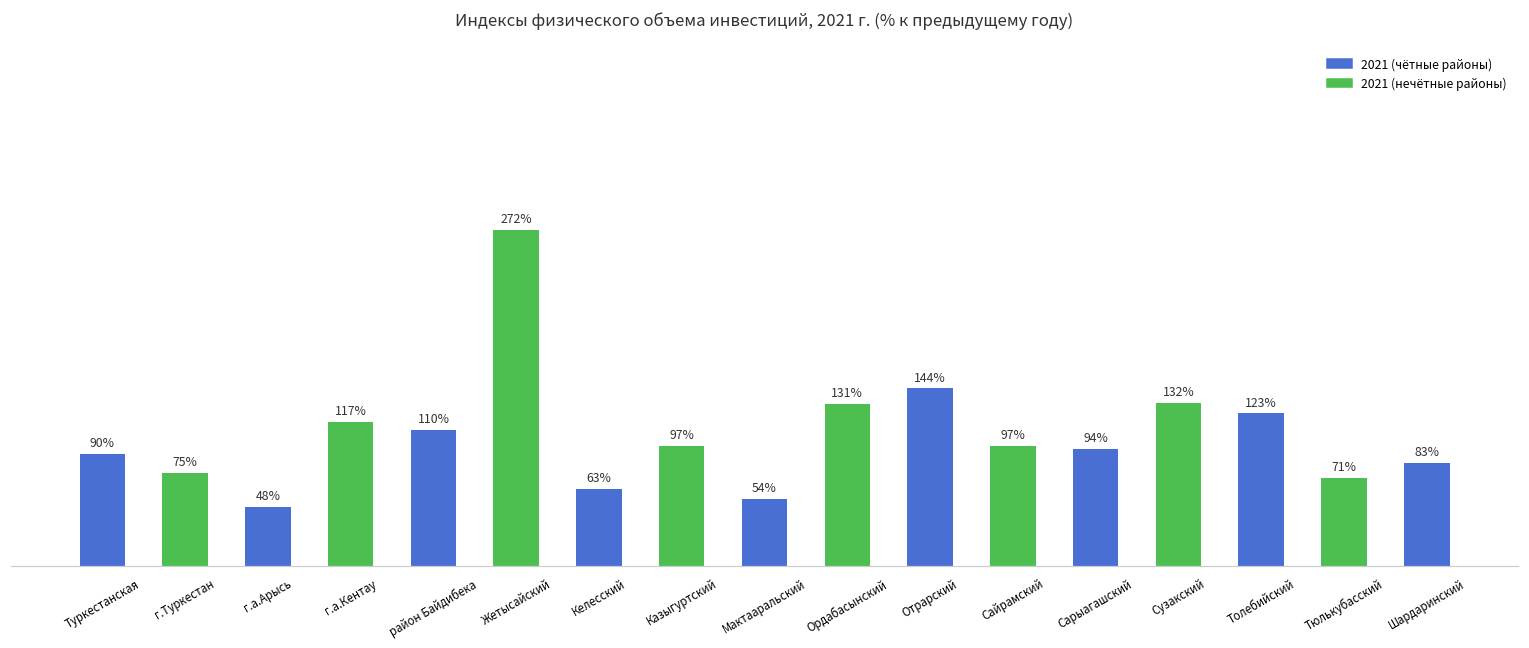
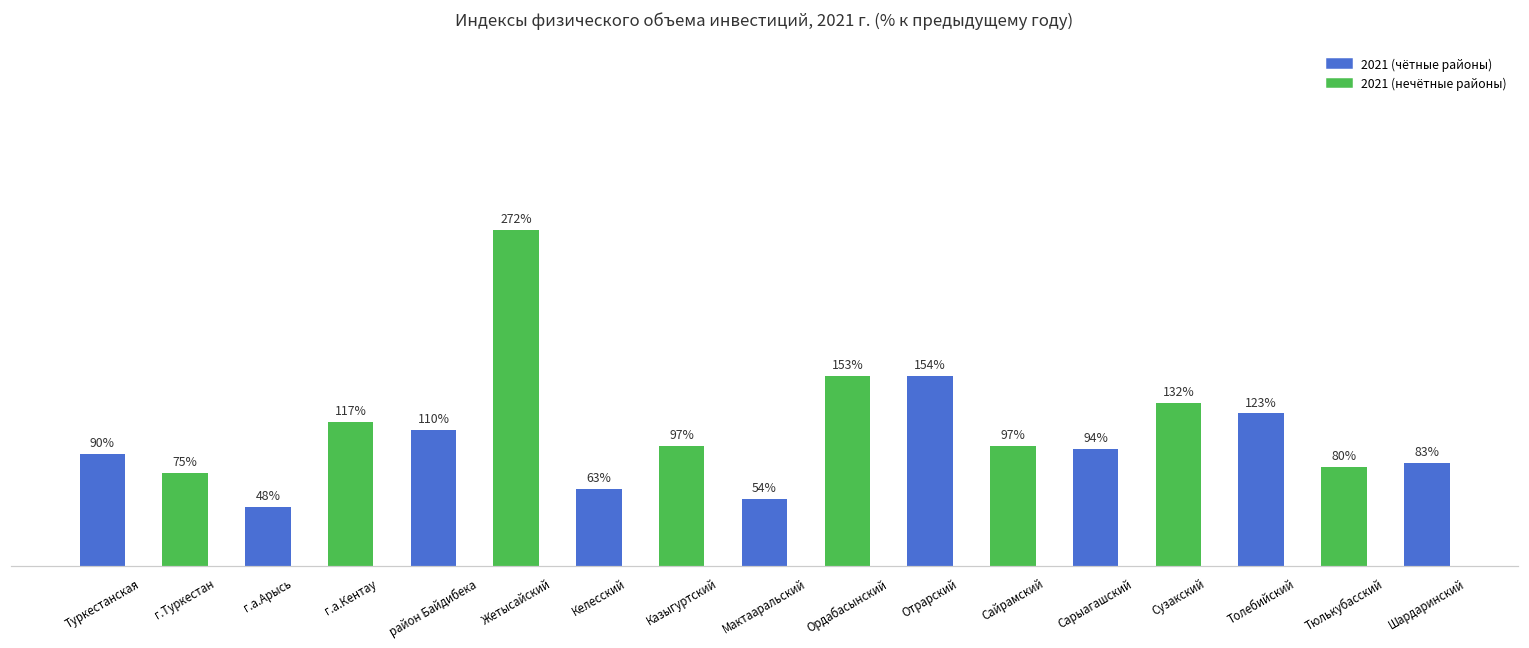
  {
    "Туркестанская": "90%",
    "г.Туркестан": "75%",
    "г.а.Арысь": "48%",
    "г.а.Кентау": "117%",
    "район Байдибека": "110%",
    "Жетысайский": "272%",
    "Келесский": "63%",
    "Казыгуртский": "97%",
    "Мактааральский": "54%",
-   "Ордабасынский": "131%",
-   "Отрарский": "144%",
+   "Ордабасынский": "153%",
+   "Отрарский": "154%",
    "Сайрамский": "97%",
    "Сарыагашский": "94%",
    "Сузакский": "132%",
    "Толебийский": "123%",
-   "Тюлькубасский": "71%",
+   "Тюлькубасский": "80%",
    "Шардаринский": "83%"
  }
